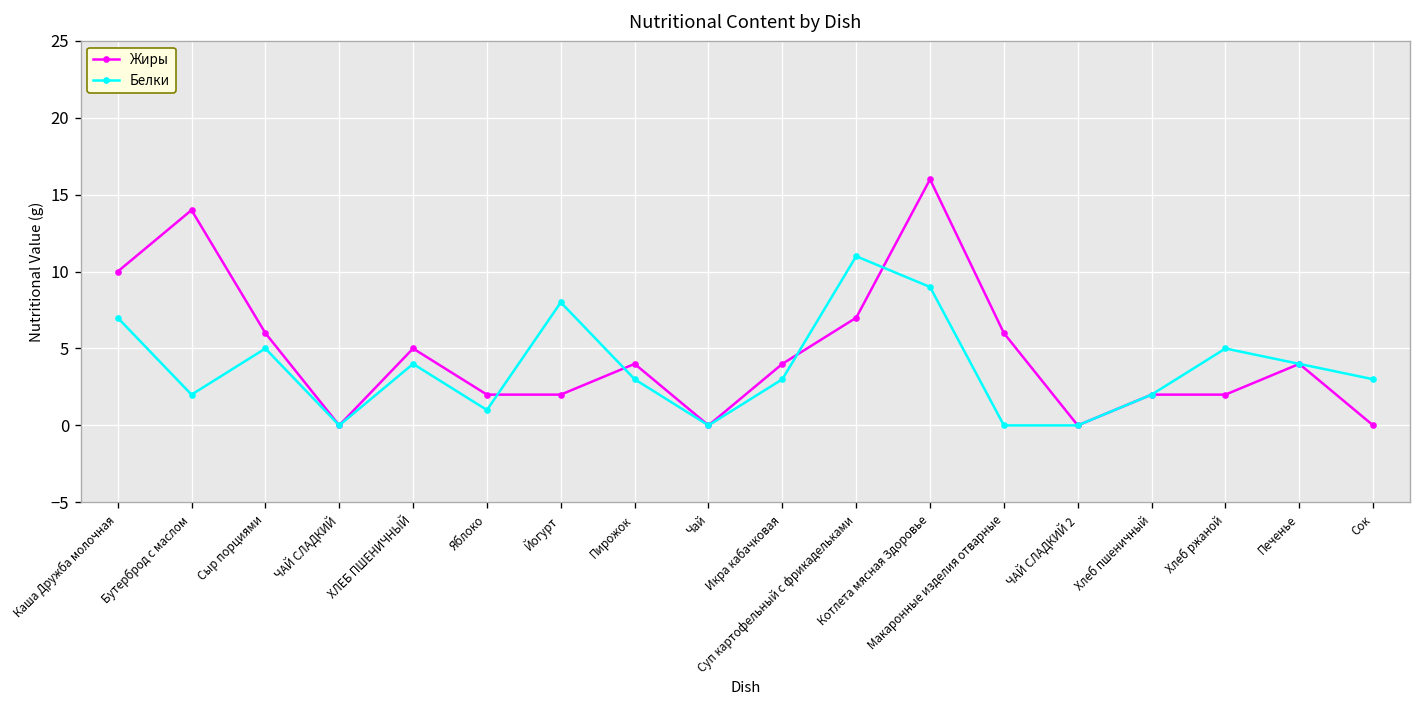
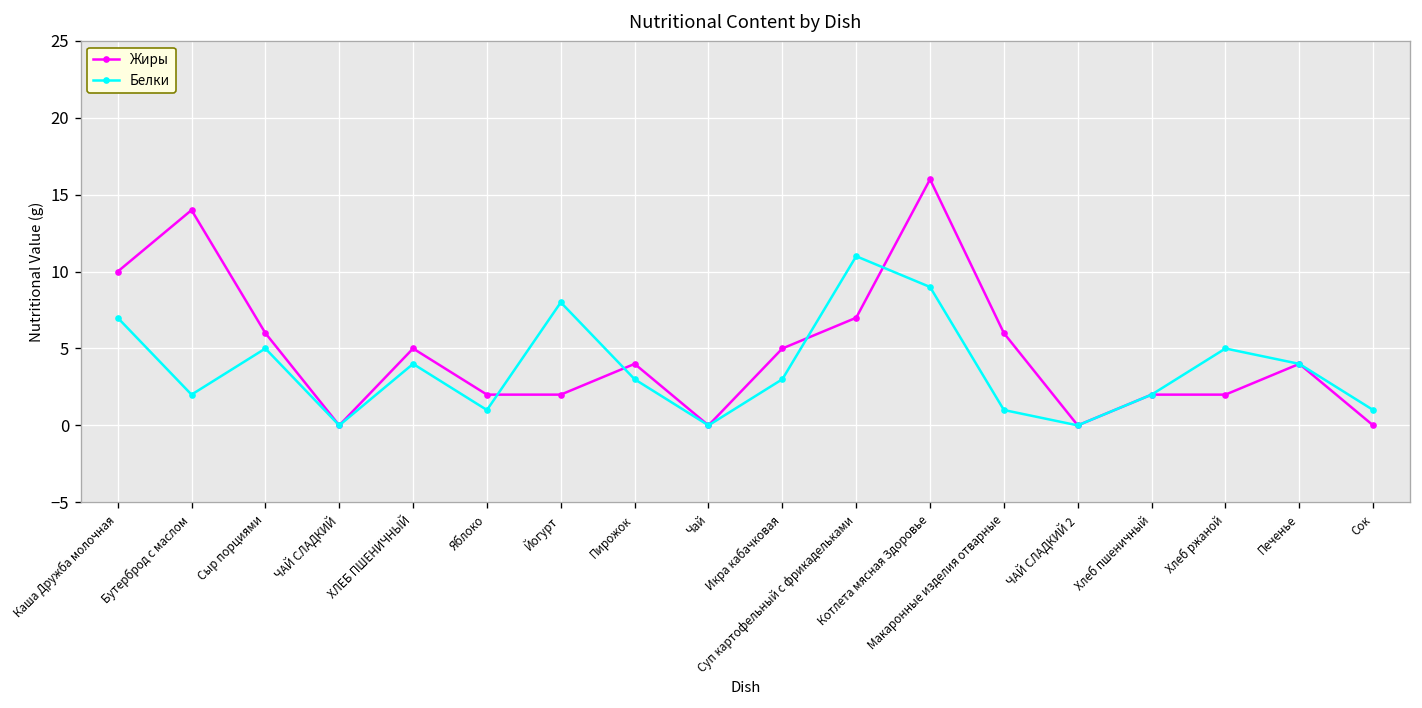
  {
    "Жиры": {
      "Каша Дружба молочная": 10,
      "Бутерброд с маслом": 14,
      "Сыр порциями": 6,
      "ХЛЕБ ПШЕНИЧНЫЙ": 5,
      "Яблоко": 2,
      "Йогурт": 2,
      "Пирожок": 4,
-     "Икра кабачковая": 4,
+     "Икра кабачковая": 5,
      "Суп картофельный с фрикадельками": 7,
      "Котлета мясная Здоровье": 16,
      "Макаронные изделия отварные": 6,
      "Хлеб ржаной": 2,
      "Сок": 0
    },
    "Белки": {
      "Каша Дружба молочная": 7,
      "Бутерброд с маслом": 2,
      "Сыр порциями": 5,
      "ХЛЕБ ПШЕНИЧНЫЙ": 4,
      "Яблоко": 1,
      "Йогурт": 8,
      "Пирожок": 3,
      "Икра кабачковая": 3,
      "Суп картофельный с фрикадельками": 11,
      "Котлета мясная Здоровье": 9,
-     "Макаронные изделия отварные": 0,
+     "Макаронные изделия отварные": 1,
      "Хлеб ржаной": 5,
-     "Сок": 3
+     "Сок": 1
    }
  }
